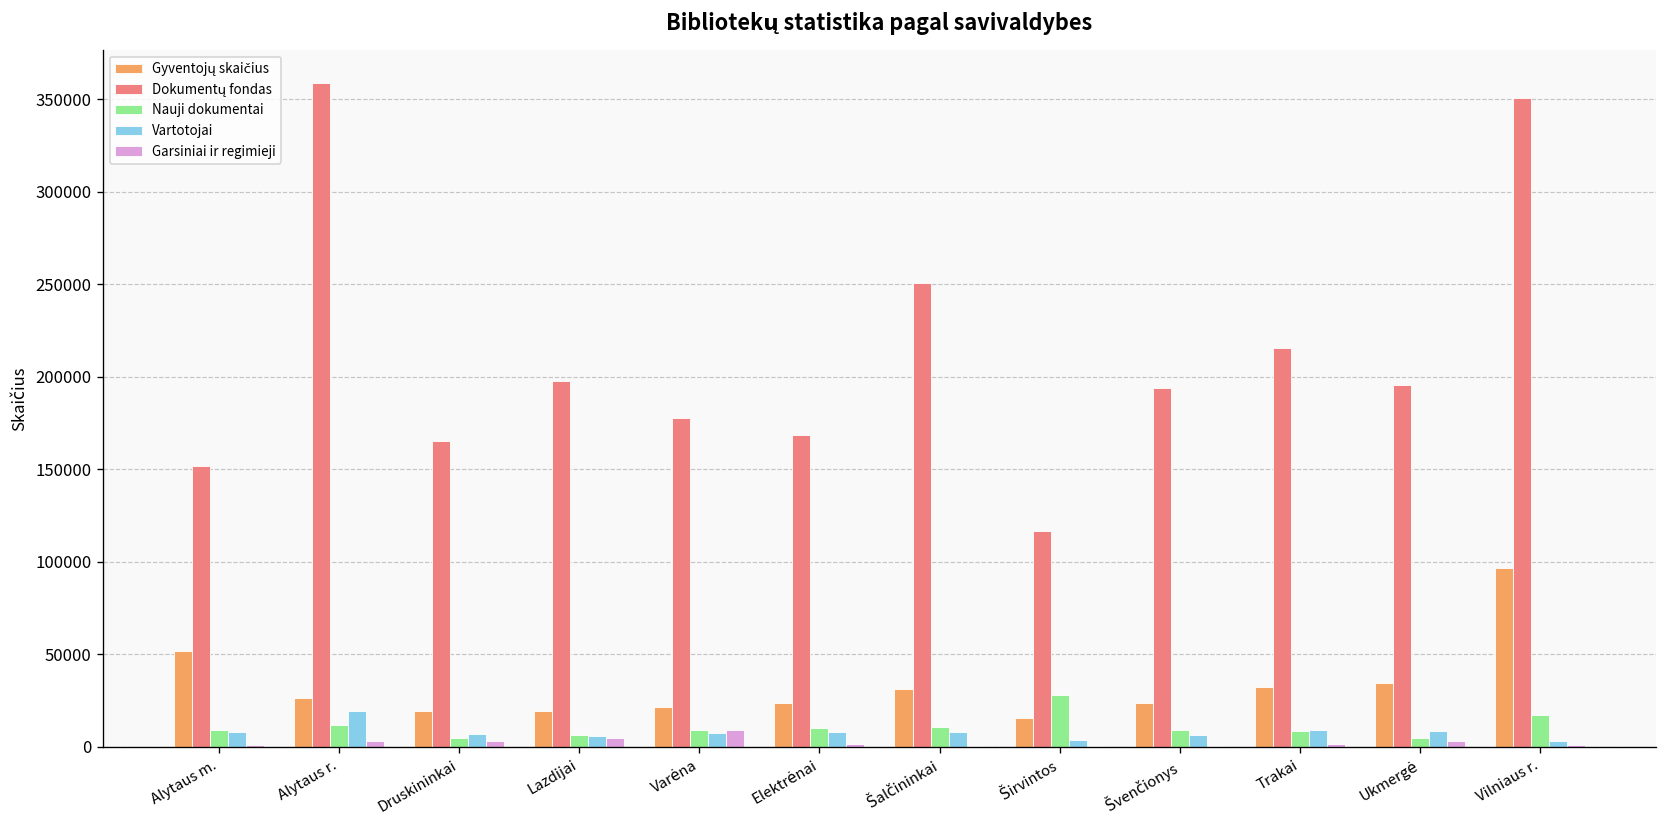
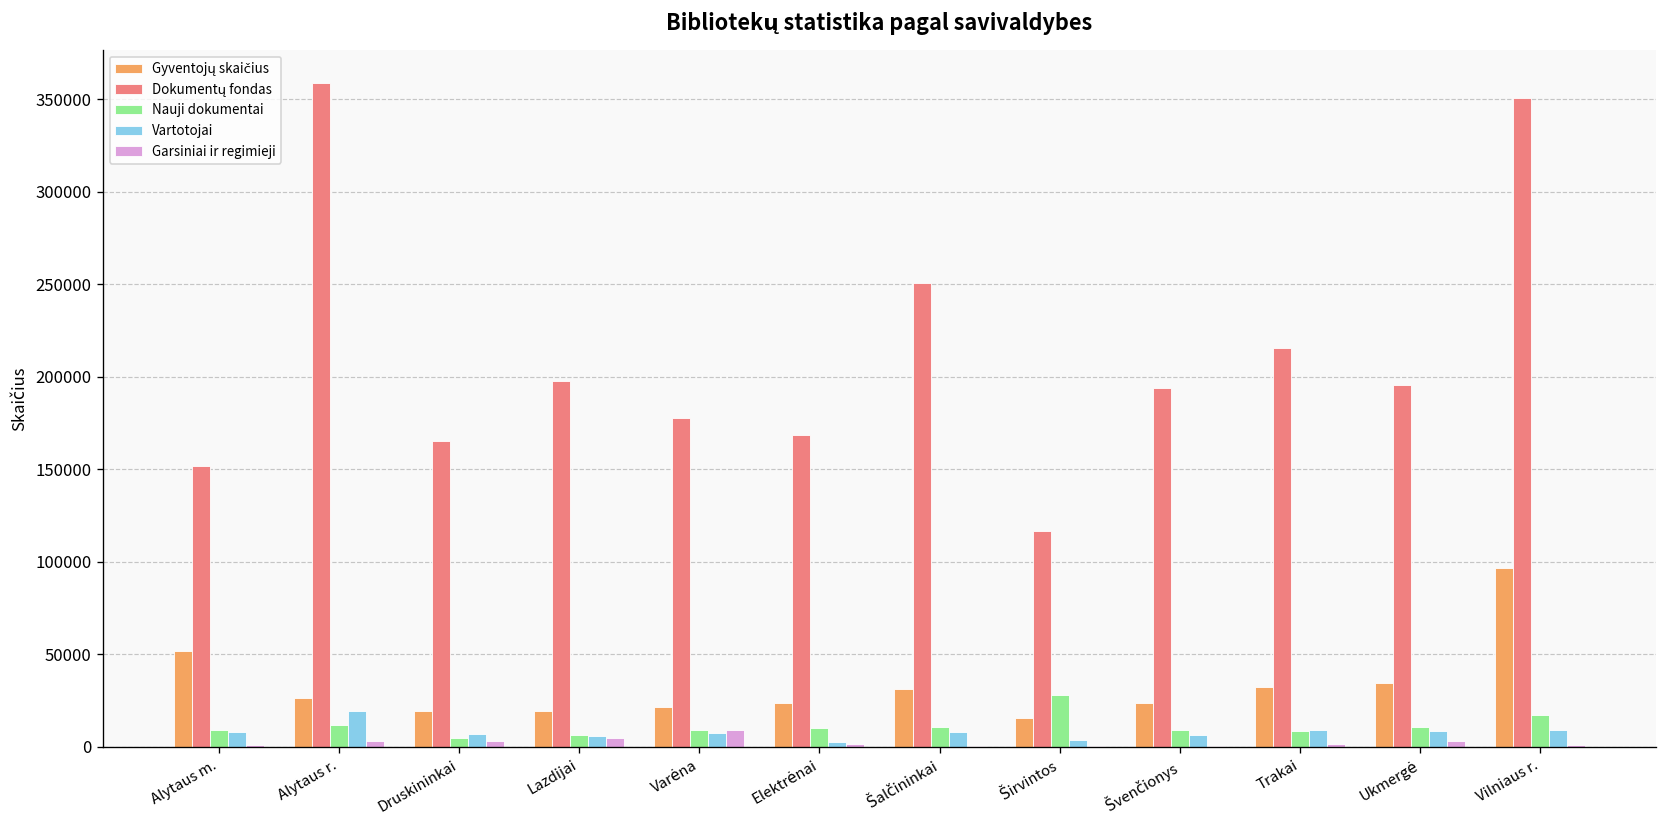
  {
    "Nauji dokumentai": {
      "Alytaus m.": 9000,
      "Alytaus r.": 12000,
      "Druskininkai": 5000,
      "Lazdijai": 6000,
      "Varėna": 9000,
      "Elektrėnai": 10000,
      "Šalčininkai": 11000,
      "Širvintos": 28000,
      "Švenčionys": 9000,
      "Trakai": 8000,
-     "Ukmergė": 5000,
+     "Ukmergė": 11000,
      "Vilniaus r.": 17000
    },
    "Vartotojai": {
      "Alytaus m.": 8000,
      "Alytaus r.": 20000,
      "Druskininkai": 7000,
      "Lazdijai": 6000,
      "Varėna": 8000,
-     "Elektrėnai": 8000,
+     "Elektrėnai": 3000,
      "Šalčininkai": 8000,
      "Širvintos": 3000,
      "Švenčionys": 7000,
      "Trakai": 9000,
      "Ukmergė": 8000,
-     "Vilniaus r.": 3000
+     "Vilniaus r.": 9000
    },
    "Garsiniai ir regimieji": {
      "Alytaus r.": 3000,
      "Druskininkai": 3000,
      "Lazdijai": 5000,
      "Varėna": 9000,
      "Elektrėnai": 2000,
      "Ukmergė": 3000
    }
  }
